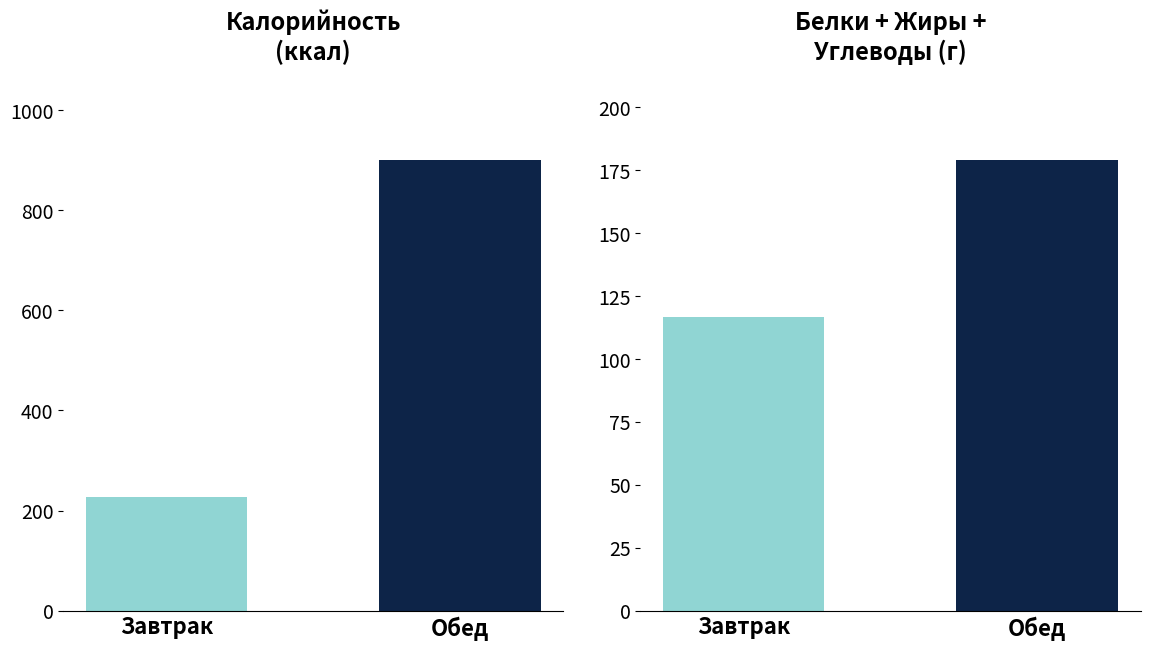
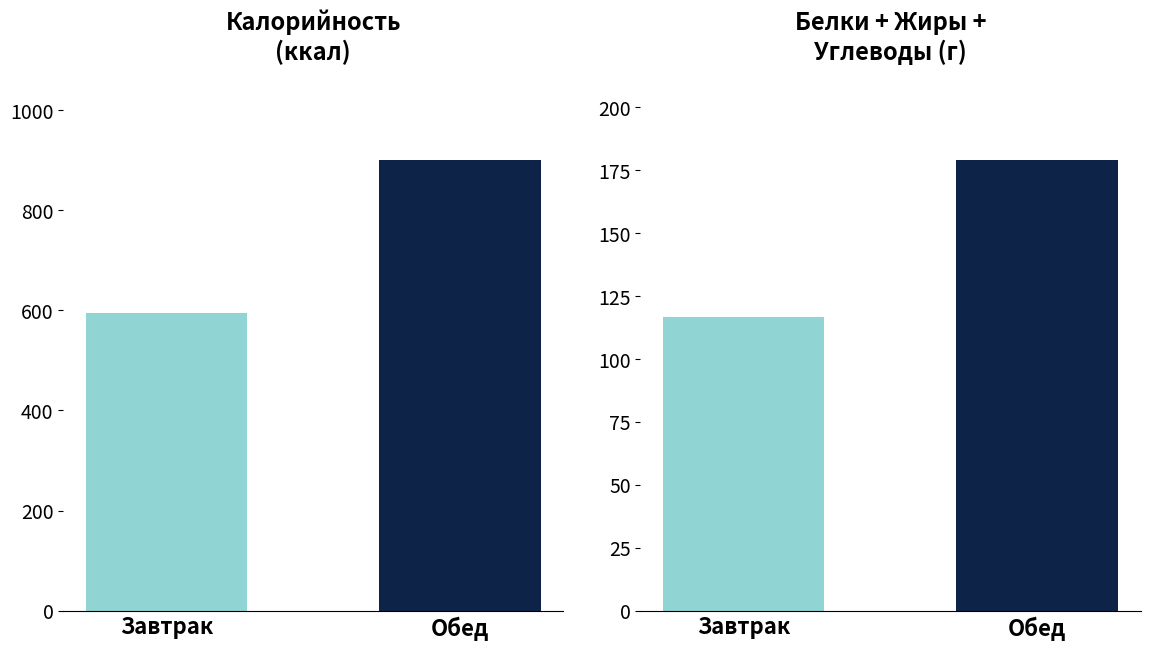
  {
    "Калорийность (ккал)": {
-     "Завтрак": 230,
+     "Завтрак": 590,
      "Обед": 900
    },
    "Белки + Жиры + Углеводы (г)": {
      "Завтрак": 117,
      "Обед": 179
    }
  }
